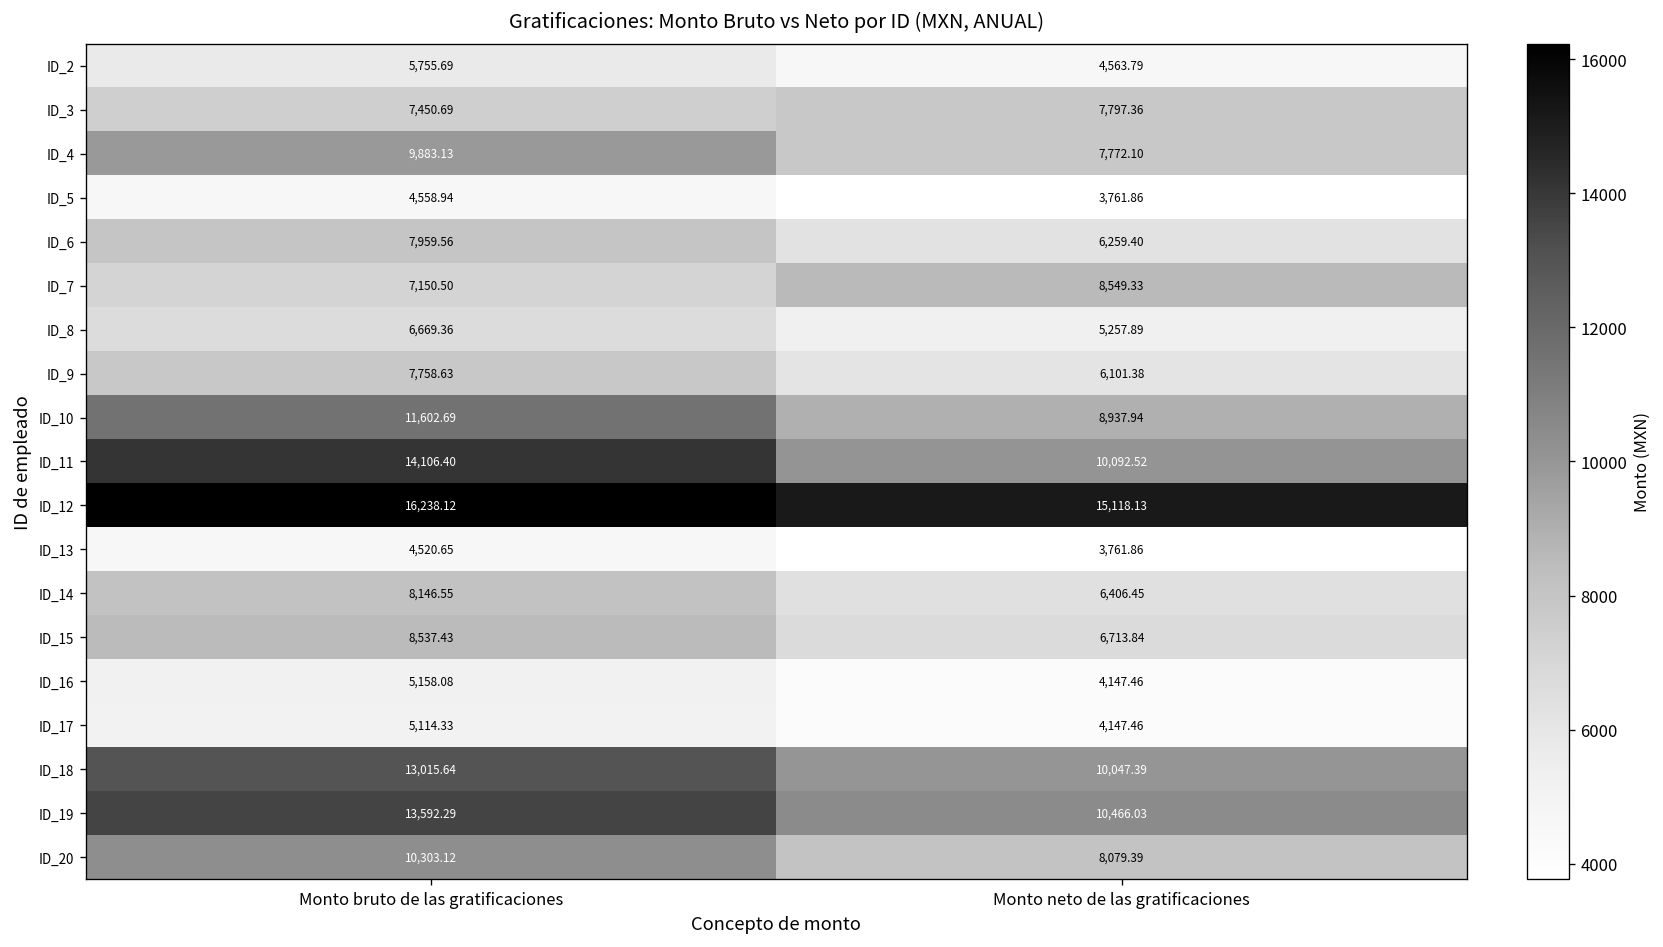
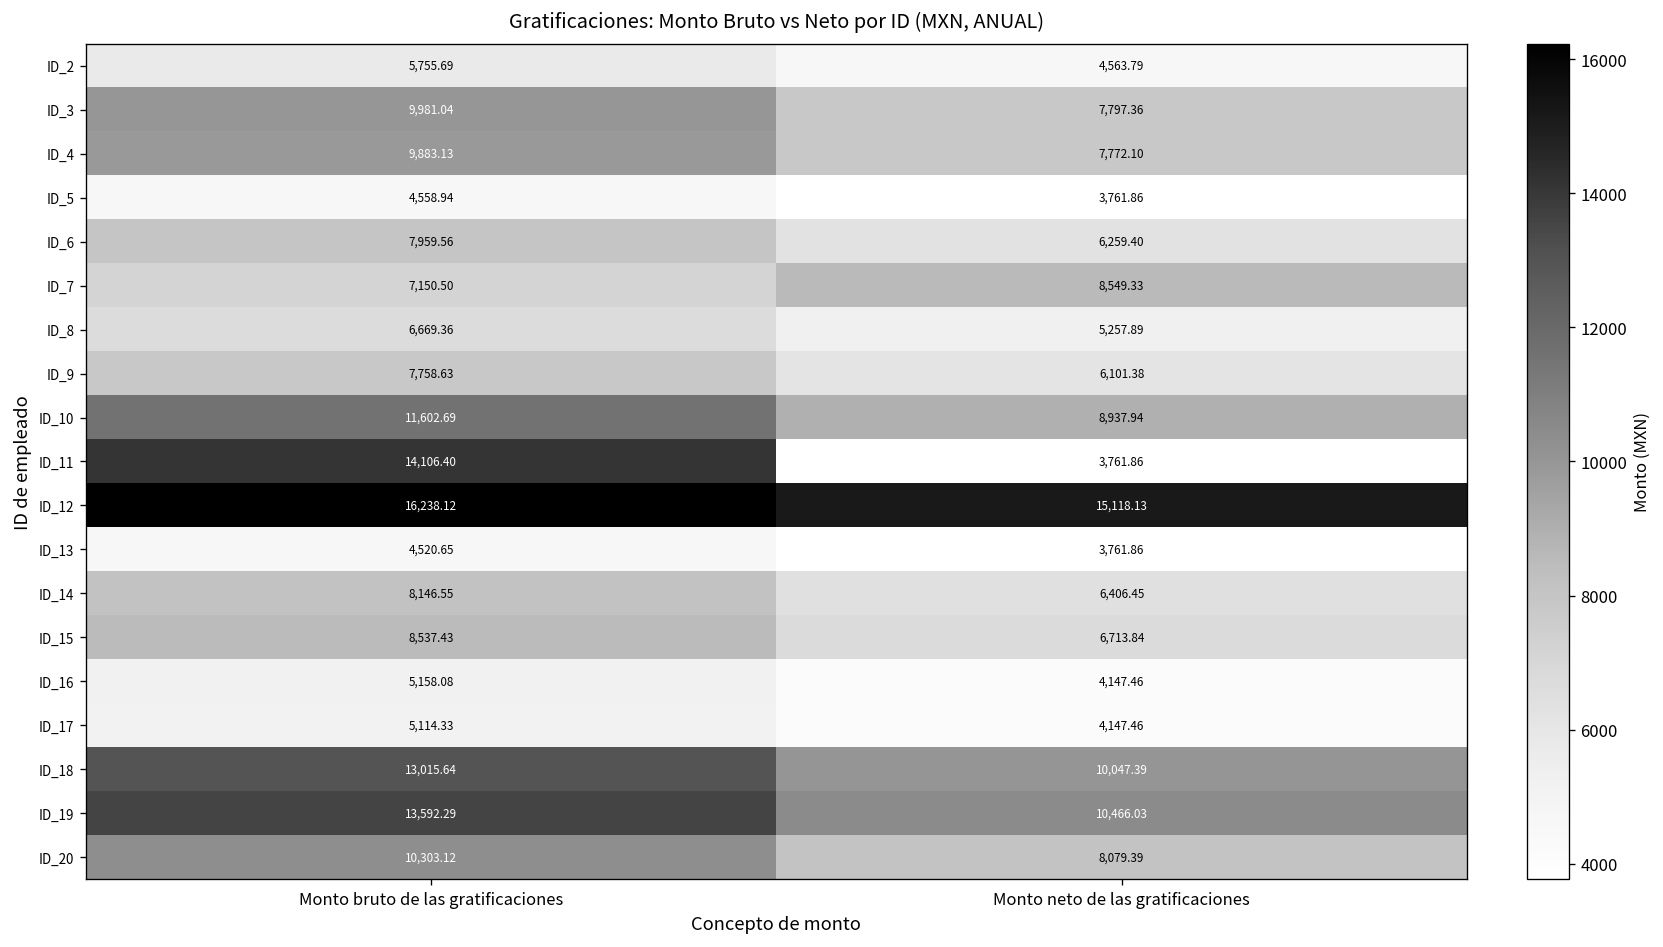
  {
    "ID_2": {
      "Monto bruto de las gratificaciones": "5,755.69",
      "Monto neto de las gratificaciones": "4,563.79"
    },
    "ID_3": {
-     "Monto bruto de las gratificaciones": "7,450.69",
+     "Monto bruto de las gratificaciones": "9,981.04",
      "Monto neto de las gratificaciones": "7,797.36"
    },
    "ID_4": {
      "Monto bruto de las gratificaciones": "9,883.13",
      "Monto neto de las gratificaciones": "7,772.10"
    },
    "ID_5": {
      "Monto bruto de las gratificaciones": "4,558.94",
      "Monto neto de las gratificaciones": "3,761.86"
    },
    "ID_6": {
      "Monto bruto de las gratificaciones": "7,959.56",
      "Monto neto de las gratificaciones": "6,259.40"
    },
    "ID_7": {
      "Monto bruto de las gratificaciones": "7,150.50",
      "Monto neto de las gratificaciones": "8,549.33"
    },
    "ID_8": {
      "Monto bruto de las gratificaciones": "6,669.36",
      "Monto neto de las gratificaciones": "5,257.89"
    },
    "ID_9": {
      "Monto bruto de las gratificaciones": "7,758.63",
      "Monto neto de las gratificaciones": "6,101.38"
    },
    "ID_10": {
      "Monto bruto de las gratificaciones": "11,602.69",
      "Monto neto de las gratificaciones": "8,937.94"
    },
    "ID_11": {
      "Monto bruto de las gratificaciones": "14,106.40",
-     "Monto neto de las gratificaciones": "10,092.52"
+     "Monto neto de las gratificaciones": "3,761.86"
    },
    "ID_12": {
      "Monto bruto de las gratificaciones": "16,238.12",
      "Monto neto de las gratificaciones": "15,118.13"
    },
    "ID_13": {
      "Monto bruto de las gratificaciones": "4,520.65",
      "Monto neto de las gratificaciones": "3,761.86"
    },
    "ID_14": {
      "Monto bruto de las gratificaciones": "8,146.55",
      "Monto neto de las gratificaciones": "6,406.45"
    },
    "ID_15": {
      "Monto bruto de las gratificaciones": "8,537.43",
      "Monto neto de las gratificaciones": "6,713.84"
    },
    "ID_16": {
      "Monto bruto de las gratificaciones": "5,158.08",
      "Monto neto de las gratificaciones": "4,147.46"
    },
    "ID_17": {
      "Monto bruto de las gratificaciones": "5,114.33",
      "Monto neto de las gratificaciones": "4,147.46"
    },
    "ID_18": {
      "Monto bruto de las gratificaciones": "13,015.64",
      "Monto neto de las gratificaciones": "10,047.39"
    },
    "ID_19": {
      "Monto bruto de las gratificaciones": "13,592.29",
      "Monto neto de las gratificaciones": "10,466.03"
    },
    "ID_20": {
      "Monto bruto de las gratificaciones": "10,303.12",
      "Monto neto de las gratificaciones": "8,079.39"
    }
  }
